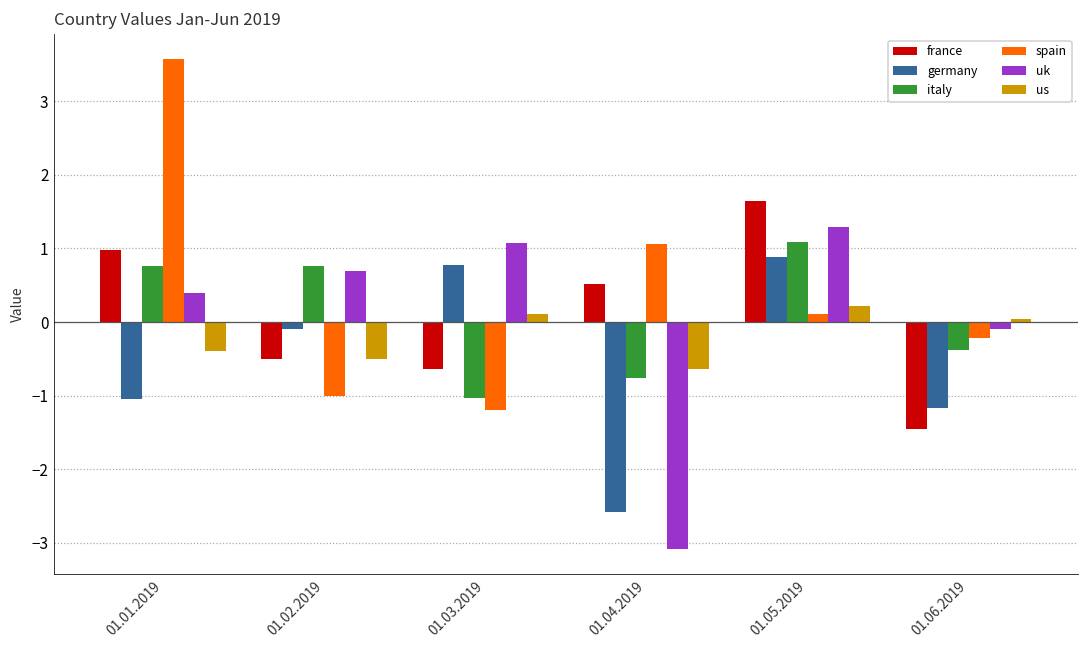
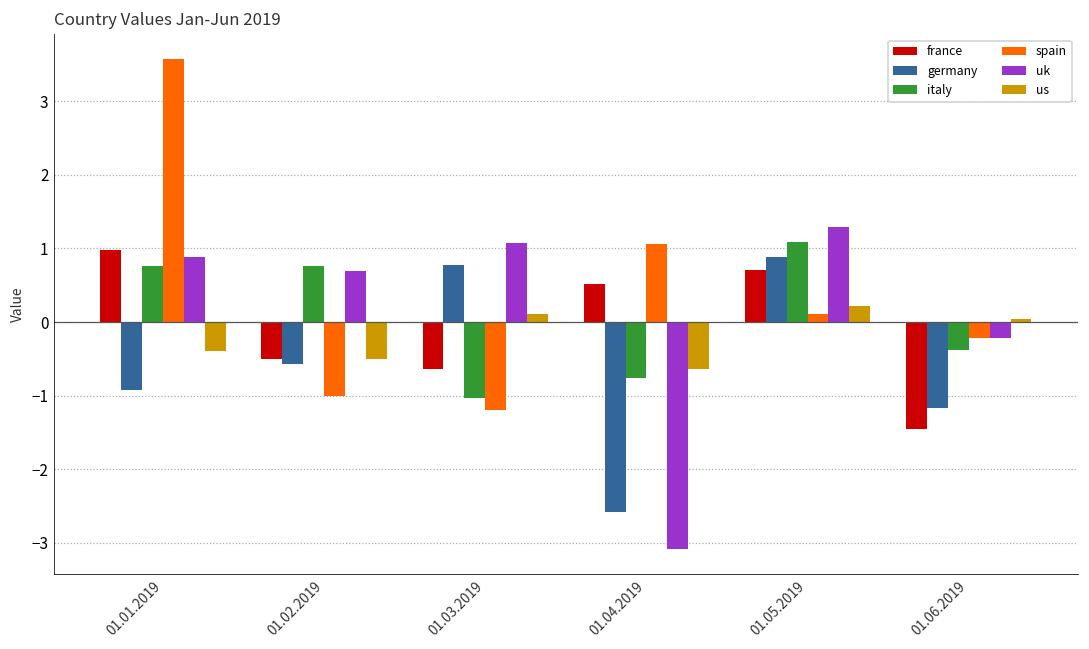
  {
    "france": {
      "01.01.2019": 1.0,
      "01.02.2019": -0.5,
      "01.03.2019": -0.6,
      "01.04.2019": 0.5,
-     "01.05.2019": 1.6,
+     "01.05.2019": 0.7,
      "01.06.2019": -1.4
    },
    "germany": {
-     "01.01.2019": -1.0,
-     "01.02.2019": -0.1,
+     "01.01.2019": -0.9,
+     "01.02.2019": -0.6,
      "01.03.2019": 0.8,
      "01.04.2019": -2.6,
      "01.05.2019": 0.9,
      "01.06.2019": -1.2
    },
    "italy": {
      "01.01.2019": 0.8,
      "01.02.2019": 0.8,
      "01.03.2019": -1.0,
      "01.04.2019": -0.8,
      "01.05.2019": 1.1,
      "01.06.2019": -0.4
    },
    "spain": {
      "01.01.2019": 3.6,
      "01.02.2019": -1.0,
      "01.03.2019": -1.2,
      "01.04.2019": 1.1,
      "01.05.2019": 0.1,
      "01.06.2019": -0.2
    },
    "uk": {
-     "01.01.2019": 0.4,
+     "01.01.2019": 0.9,
      "01.02.2019": 0.7,
      "01.03.2019": 1.1,
      "01.04.2019": -3.1,
      "01.05.2019": 1.3,
-     "01.06.2019": -0.1
+     "01.06.2019": -0.2
    },
    "us": {
      "01.01.2019": -0.4,
      "01.02.2019": -0.5,
      "01.03.2019": 0.1,
      "01.04.2019": -0.6,
      "01.05.2019": 0.2,
      "01.06.2019": 0.0
    }
  }
